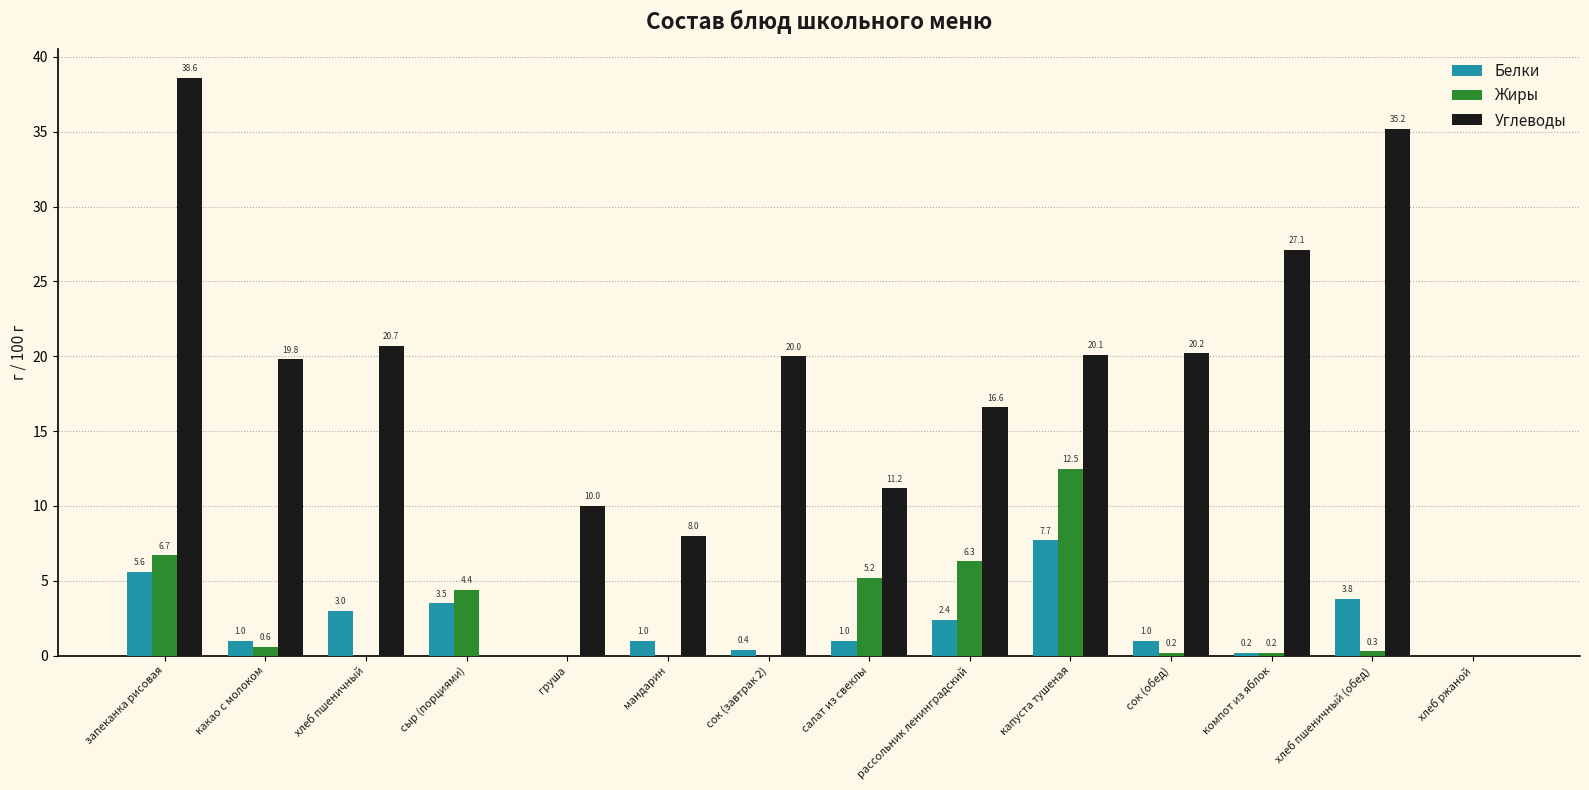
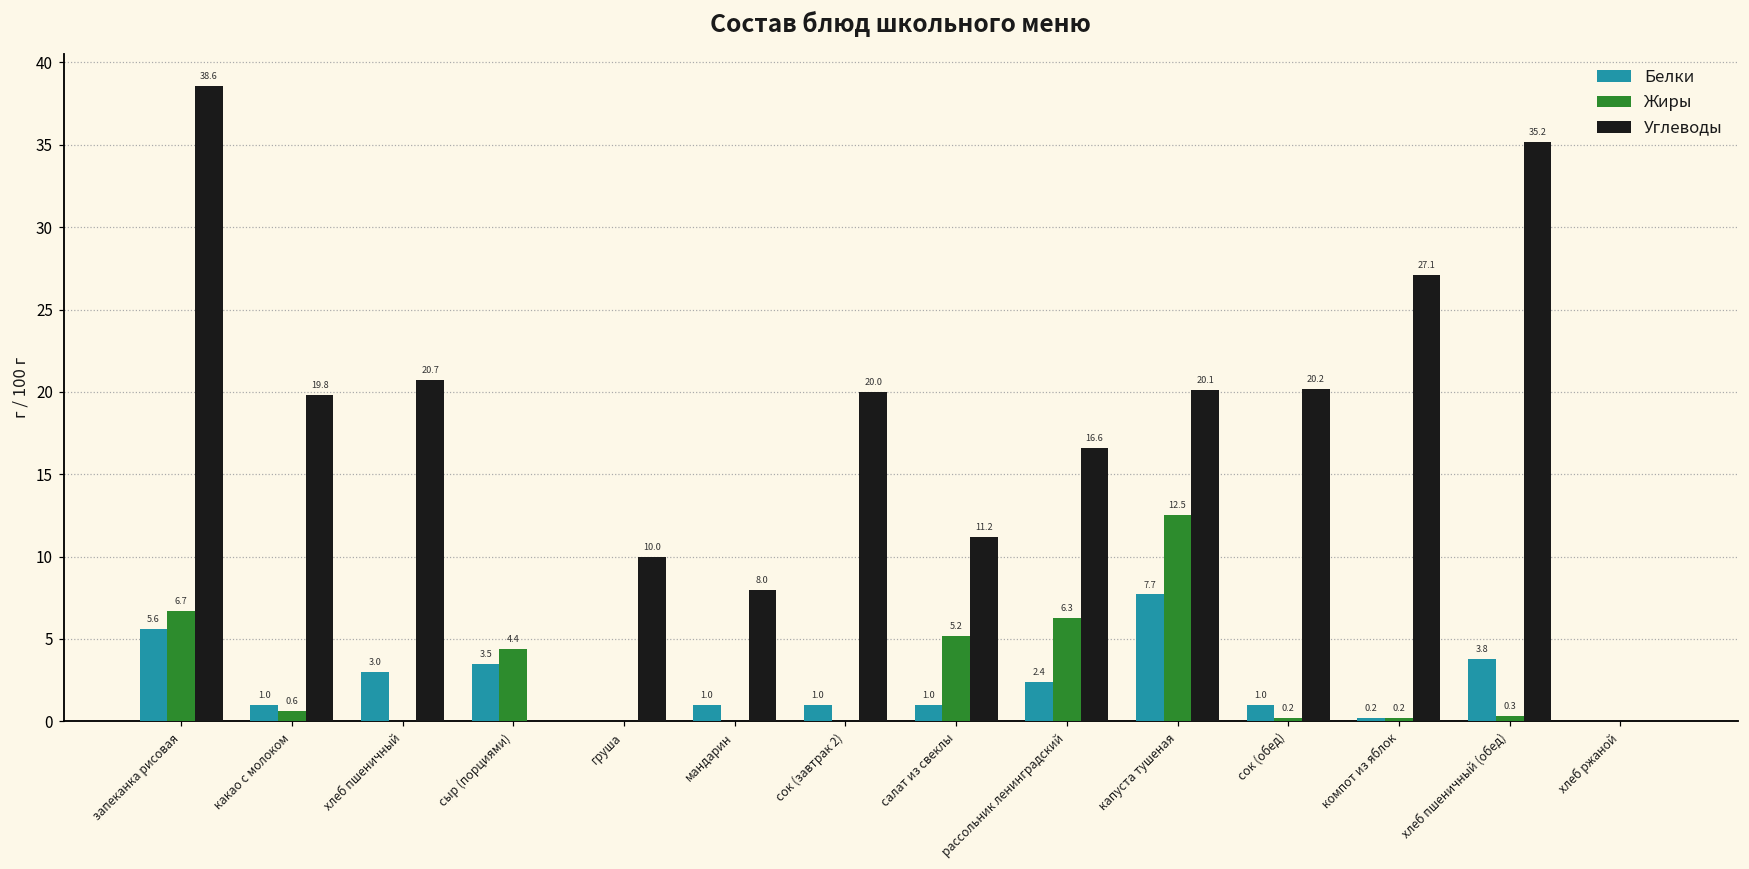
  {
    "Белки": {
      "запеканка рисовая": 5.6,
      "какао с молоком": 1.0,
      "хлеб пшеничный": 3.0,
      "сыр (порциями)": 3.5,
      "мандарин": 1.0,
-     "сок (завтрак 2)": 0.4,
+     "сок (завтрак 2)": 1.0,
      "салат из свеклы": 1.0,
      "рассольник ленинградский": 2.4,
      "капуста тушеная": 7.7,
      "сок (обед)": 1.0,
      "компот из яблок": 0.2,
      "хлеб пшеничный (обед)": 3.8
    },
    "Жиры": {
      "запеканка рисовая": 6.7,
      "какао с молоком": 0.6,
      "сыр (порциями)": 4.4,
      "салат из свеклы": 5.2,
      "рассольник ленинградский": 6.3,
      "капуста тушеная": 12.5,
      "сок (обед)": 0.2,
      "компот из яблок": 0.2,
      "хлеб пшеничный (обед)": 0.3
    },
    "Углеводы": {
      "запеканка рисовая": 38.6,
      "какао с молоком": 19.8,
      "хлеб пшеничный": 20.7,
      "груша": 10.0,
      "мандарин": 8.0,
      "сок (завтрак 2)": 20.0,
      "салат из свеклы": 11.2,
      "рассольник ленинградский": 16.6,
      "капуста тушеная": 20.1,
      "сок (обед)": 20.2,
      "компот из яблок": 27.1,
      "хлеб пшеничный (обед)": 35.2
    }
  }
